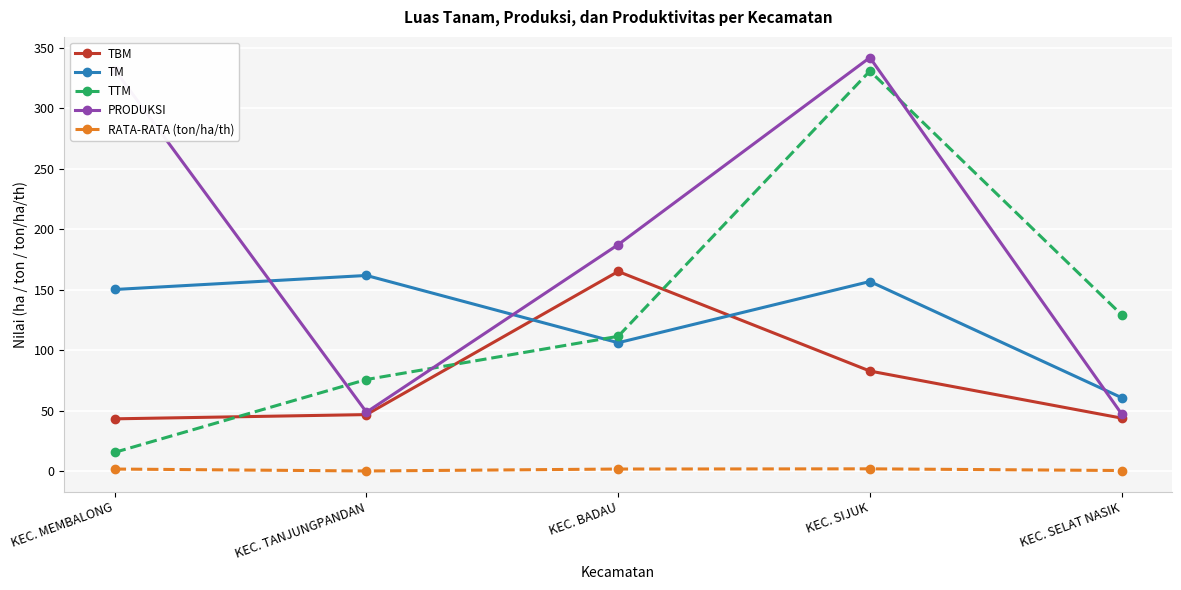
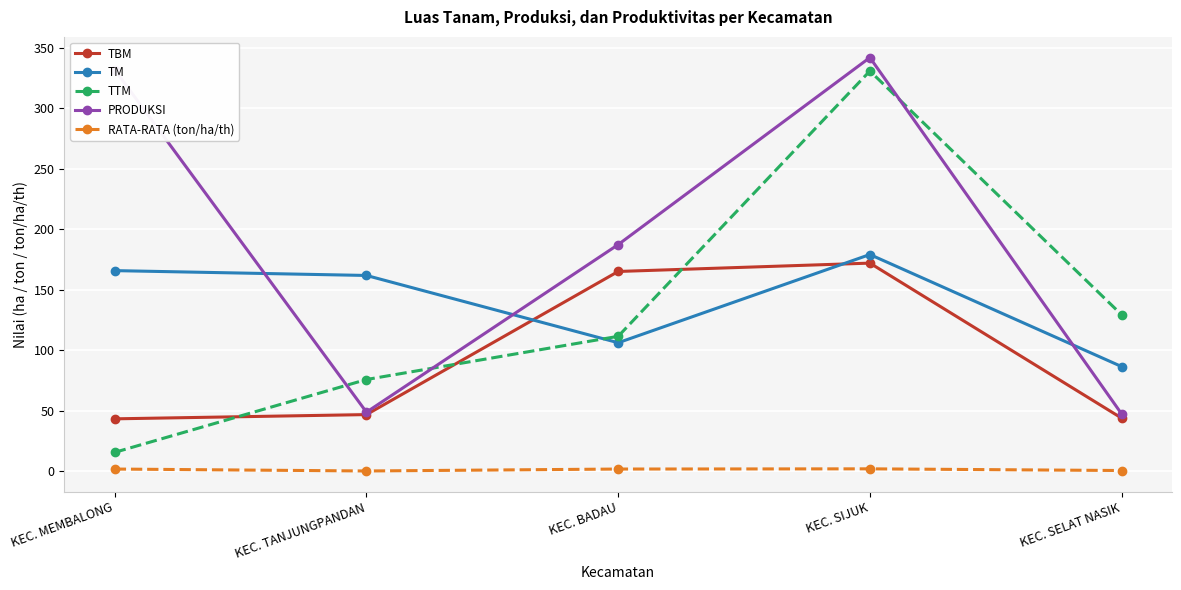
  {
    "TBM": {
      "KEC. MEMBALONG": 44,
      "KEC. BADAU": 165,
-     "KEC. SIJUK": 83,
+     "KEC. SIJUK": 172,
      "KEC. SELAT NASIK": 44
    },
    "TM": {
-     "KEC. MEMBALONG": 150,
+     "KEC. MEMBALONG": 166,
      "KEC. TANJUNGPANDAN": 162,
      "KEC. BADAU": 106,
-     "KEC. SIJUK": 157,
-     "KEC. SELAT NASIK": 61
+     "KEC. SIJUK": 179,
+     "KEC. SELAT NASIK": 87
    },
    "TTM": {
      "KEC. MEMBALONG": 16,
      "KEC. TANJUNGPANDAN": 76,
      "KEC. BADAU": 112,
      "KEC. SIJUK": 331,
      "KEC. SELAT NASIK": 130
    },
    "PRODUKSI": {
      "KEC. BADAU": 188,
      "KEC. SIJUK": 342,
      "KEC. SELAT NASIK": 48
    },
    "RATA-RATA (ton/ha/th)": {
      "KEC. MEMBALONG": 2,
      "KEC. TANJUNGPANDAN": 0,
      "KEC. BADAU": 2,
      "KEC. SIJUK": 2,
      "KEC. SELAT NASIK": 1
    }
  }
